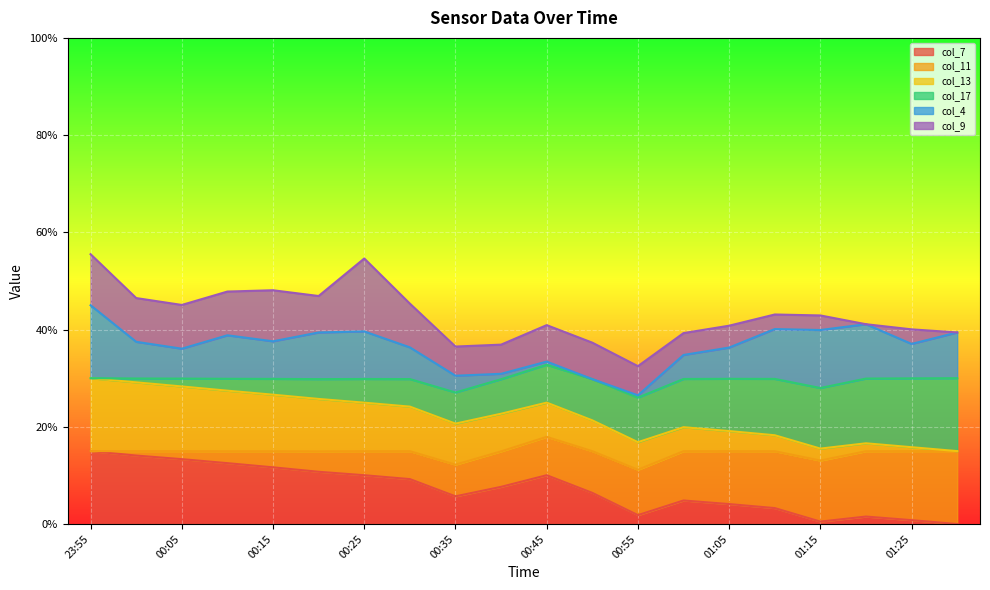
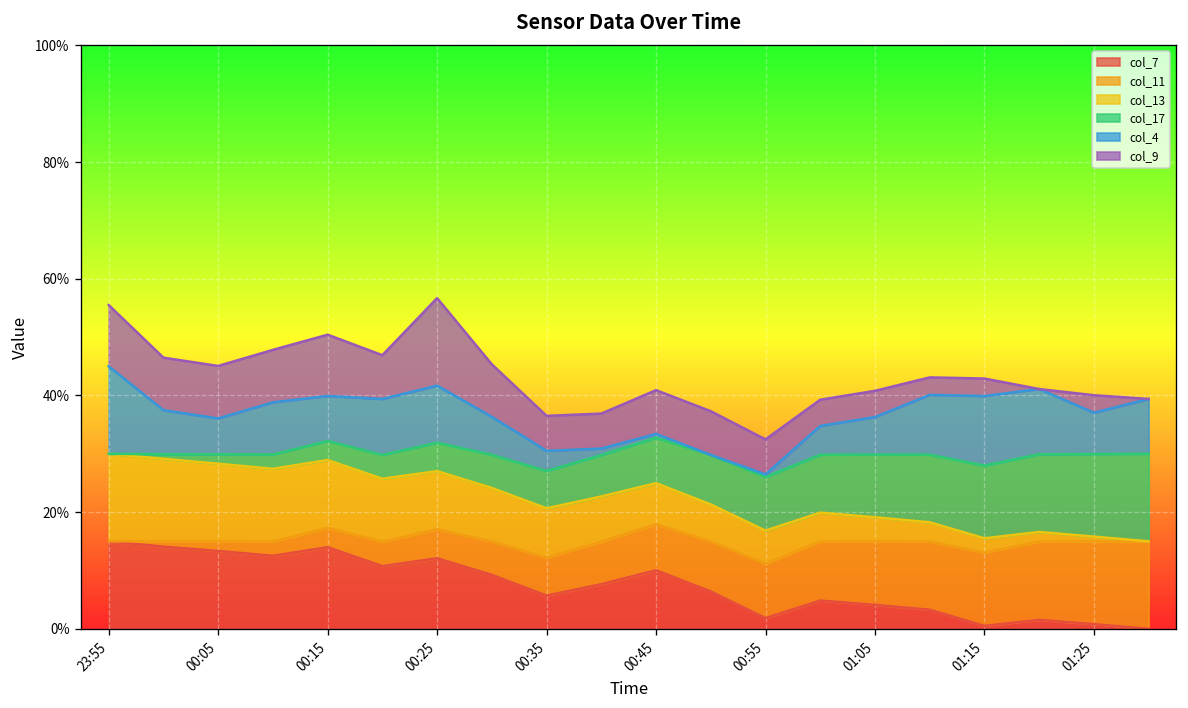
  {
    "col_7": {
      "00:05": "13%",
-     "00:15": "12%",
-     "00:25": "10%",
+     "00:15": "14%",
+     "00:25": "12%",
      "00:35": "6%",
      "00:45": "10%",
      "00:55": "2%",
      "01:05": "4%",
      "01:15": "1%",
      "01:25": "1%"
    },
    "col_17": {
      "00:05": "2%",
      "00:15": "3%",
      "00:25": "5%",
      "00:35": "6%",
      "00:45": "8%",
      "01:05": "11%",
      "01:15": "12%",
      "01:25": "14%"
    },
    "col_4": {
      "23:55": "15%",
      "00:05": "6%",
      "00:15": "8%",
      "00:25": "10%",
      "00:35": "3%",
      "00:45": "1%",
      "01:05": "6%",
      "01:15": "12%",
      "01:25": "7%"
    },
    "col_9": {
      "23:55": "10%",
      "00:05": "9%",
      "00:15": "11%",
      "00:25": "15%",
      "00:35": "6%",
      "00:45": "8%",
      "00:55": "6%",
      "01:05": "4%",
      "01:15": "3%",
      "01:25": "3%"
    }
  }
